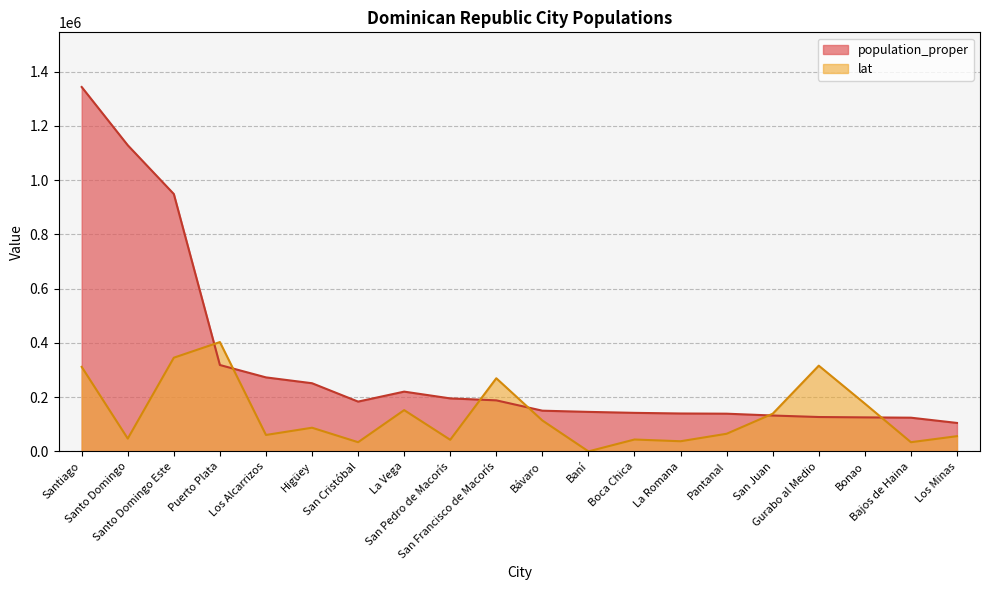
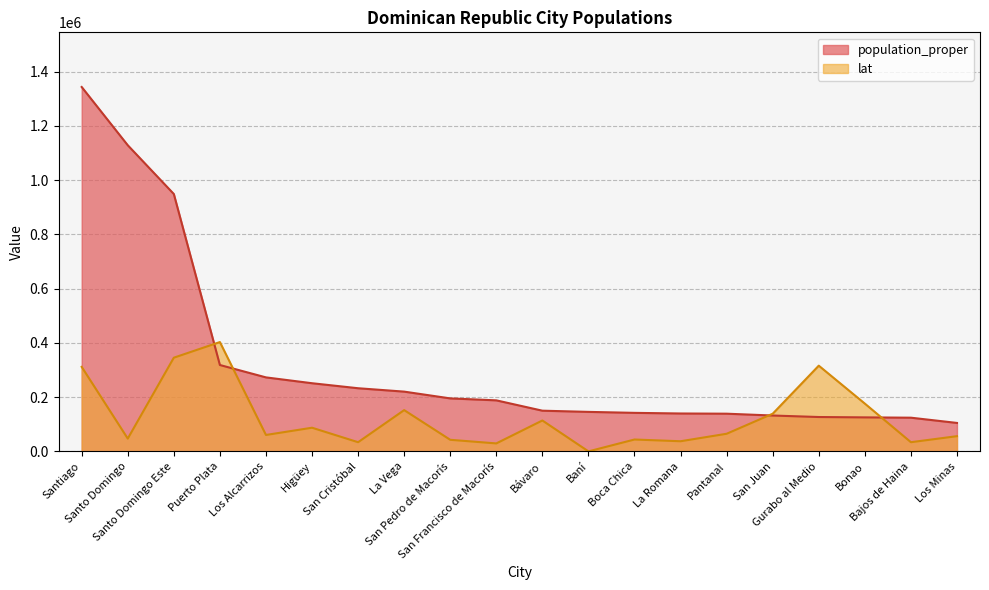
  {
    "population_proper": {
      "Santiago": 1340000,
      "Santo Domingo": 1130000,
      "Santo Domingo Este": 950000,
      "Puerto Plata": 320000,
      "Los Alcarrizos": 270000,
      "Higüey": 250000,
-     "San Cristóbal": 180000,
+     "San Cristóbal": 230000,
      "La Vega": 220000,
      "San Pedro de Macorís": 200000,
      "San Francisco de Macorís": 190000,
      "Bávaro": 150000,
      "Baní": 150000,
      "Boca Chica": 140000,
      "La Romana": 140000,
      "Pantanal": 140000,
      "Gurabo al Medio": 130000,
      "Bonao": 130000,
      "Bajos de Haina": 120000,
      "Los Minas": 100000
    },
    "lat": {
      "Santiago": 310000,
      "Santo Domingo": 50000,
      "Santo Domingo Este": 350000,
      "Puerto Plata": 400000,
      "Los Alcarrizos": 60000,
      "Higüey": 90000,
      "San Cristóbal": 30000,
      "La Vega": 150000,
      "San Pedro de Macorís": 40000,
-     "San Francisco de Macorís": 270000,
+     "San Francisco de Macorís": 30000,
      "Bávaro": 110000,
      "Baní": 0,
      "Boca Chica": 40000,
      "La Romana": 40000,
      "Pantanal": 60000,
      "Gurabo al Medio": 320000,
      "Bonao": 180000,
      "Bajos de Haina": 30000,
      "Los Minas": 60000
    }
  }
